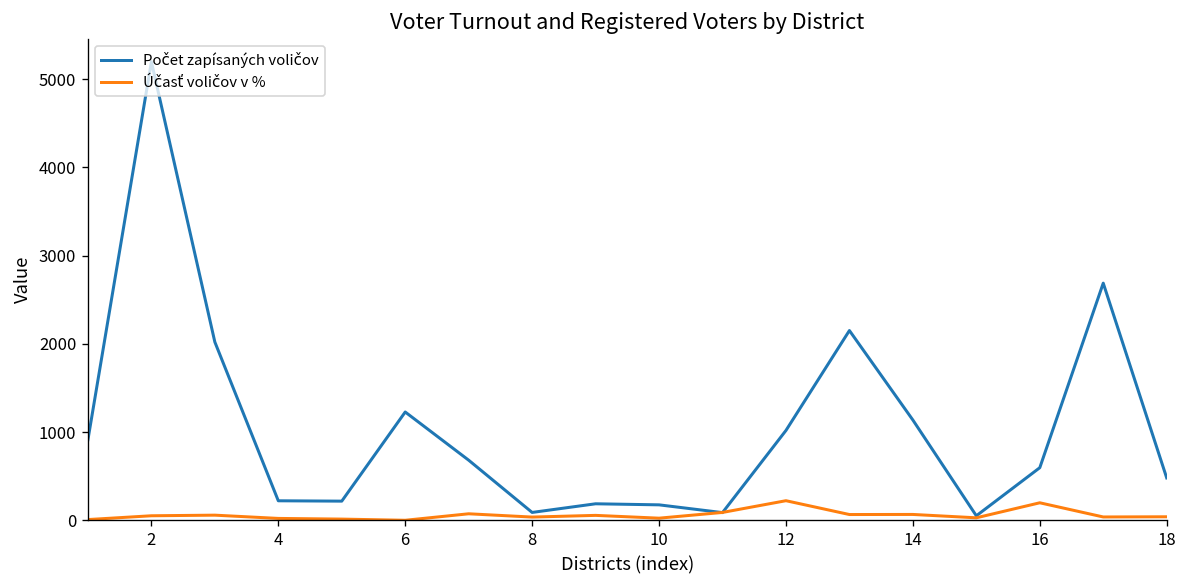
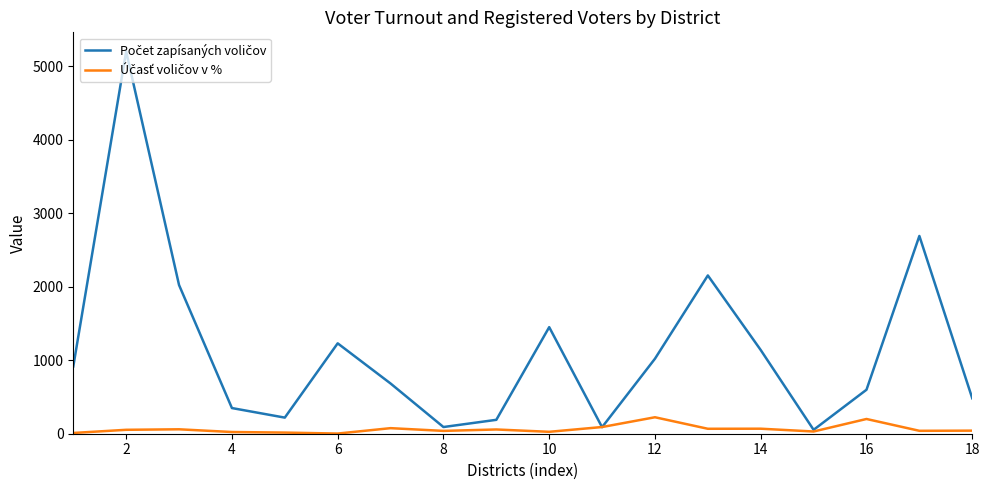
  {
    "Počet zapísaných voličov": {
-     "4": 200,
+     "4": 300,
      "6": 1200,
      "8": 100,
-     "10": 200,
+     "10": 1400,
      "12": 1000,
      "14": 1100,
      "16": 600,
      "18": 500
    },
    "Účasť voličov v %": {
      "2": 100,
      "4": 0,
      "6": 0,
      "8": 0,
      "10": 0,
      "12": 200,
      "14": 100,
      "16": 200,
      "18": 0
    }
  }
